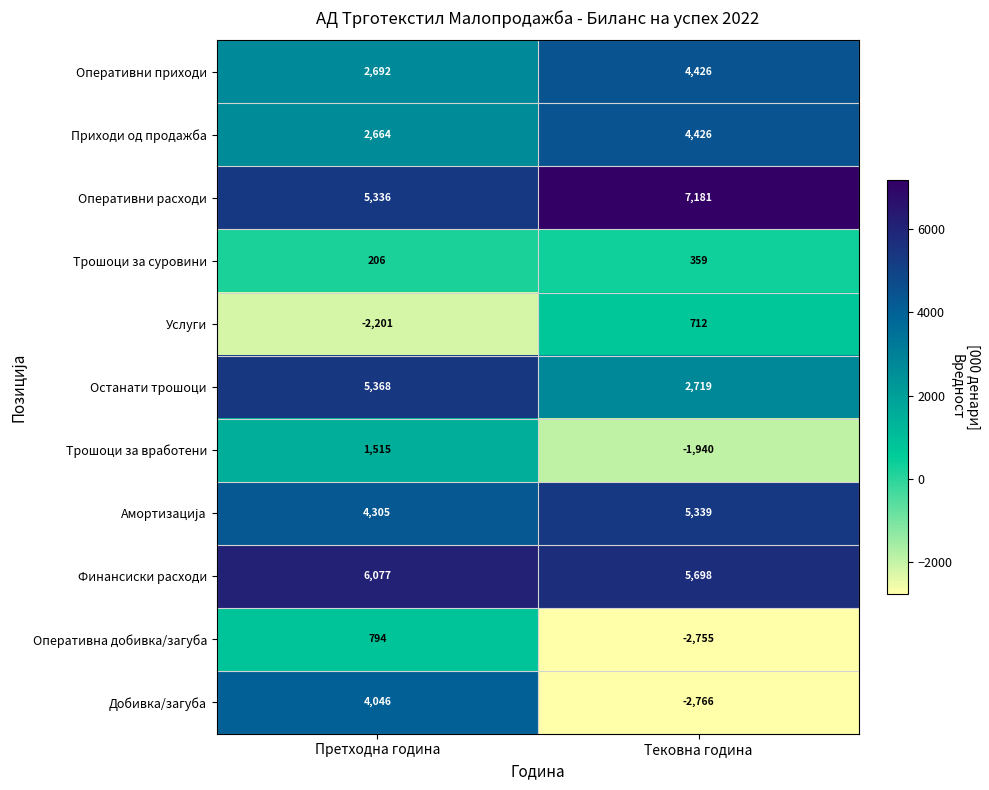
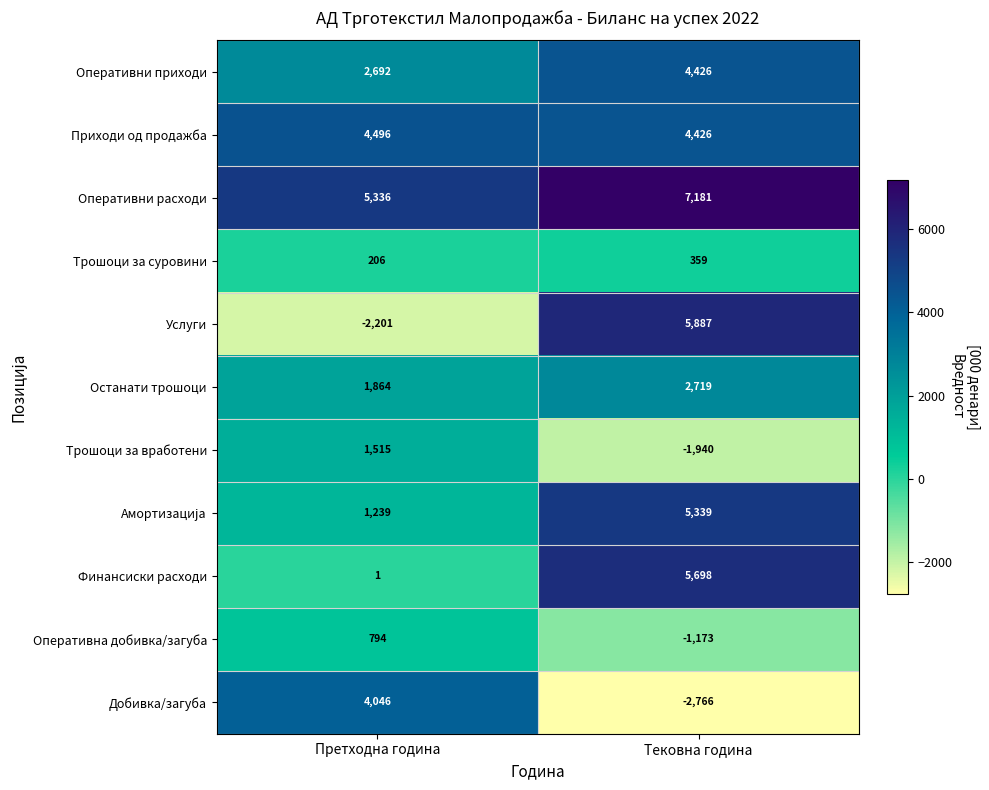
  {
    "Оперативни приходи": {
      "Претходна година": "2,692",
      "Тековна година": "4,426"
    },
    "Приходи од продажба": {
-     "Претходна година": "2,664",
+     "Претходна година": "4,496",
      "Тековна година": "4,426"
    },
    "Оперативни расходи": {
      "Претходна година": "5,336",
      "Тековна година": "7,181"
    },
    "Трошоци за суровини": {
      "Претходна година": "206",
      "Тековна година": "359"
    },
    "Услуги": {
      "Претходна година": "-2,201",
-     "Тековна година": "712"
+     "Тековна година": "5,887"
    },
    "Останати трошоци": {
-     "Претходна година": "5,368",
+     "Претходна година": "1,864",
      "Тековна година": "2,719"
    },
    "Трошоци за вработени": {
      "Претходна година": "1,515",
      "Тековна година": "-1,940"
    },
    "Амортизација": {
-     "Претходна година": "4,305",
+     "Претходна година": "1,239",
      "Тековна година": "5,339"
    },
    "Финансиски расходи": {
-     "Претходна година": "6,077",
+     "Претходна година": "1",
      "Тековна година": "5,698"
    },
    "Оперативна добивка/загуба": {
      "Претходна година": "794",
-     "Тековна година": "-2,755"
+     "Тековна година": "-1,173"
    },
    "Добивка/загуба": {
      "Претходна година": "4,046",
      "Тековна година": "-2,766"
    }
  }
